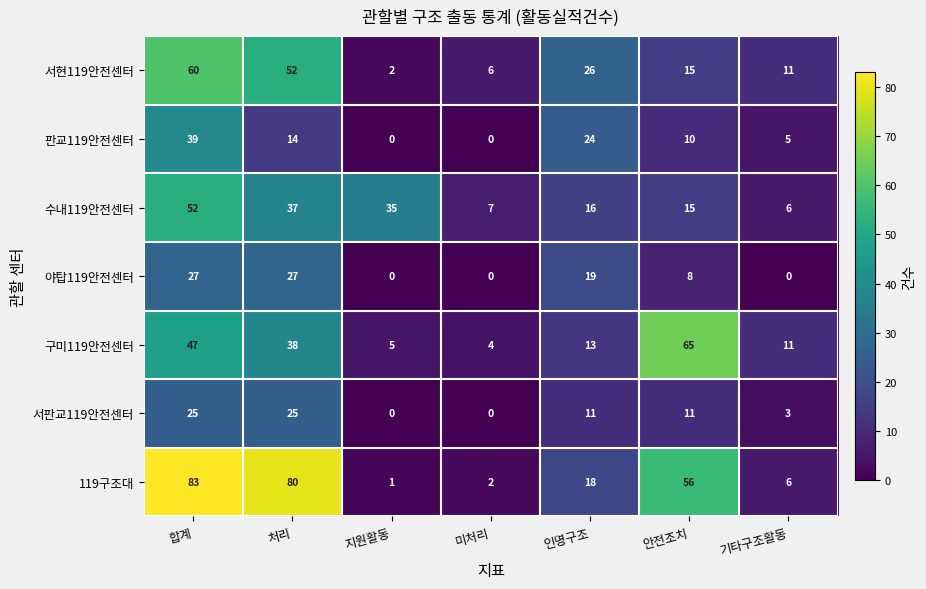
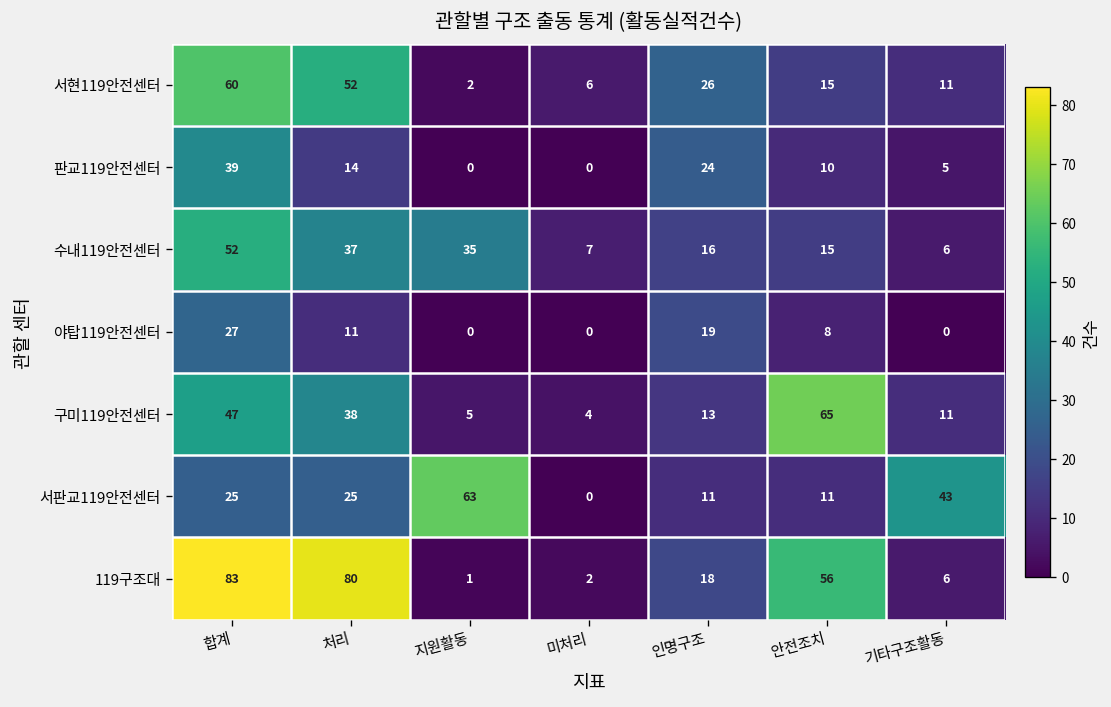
  {
    "서현119안전센터": {
      "합계": 60,
      "처리": 52,
      "지원활동": 2,
      "미처리": 6,
      "인명구조": 26,
      "안전조치": 15,
      "기타구조활동": 11
    },
    "판교119안전센터": {
      "합계": 39,
      "처리": 14,
      "지원활동": 0,
      "미처리": 0,
      "인명구조": 24,
      "안전조치": 10,
      "기타구조활동": 5
    },
    "수내119안전센터": {
      "합계": 52,
      "처리": 37,
      "지원활동": 35,
      "미처리": 7,
      "인명구조": 16,
      "안전조치": 15,
      "기타구조활동": 6
    },
    "야탑119안전센터": {
      "합계": 27,
-     "처리": 27,
+     "처리": 11,
      "지원활동": 0,
      "미처리": 0,
      "인명구조": 19,
      "안전조치": 8,
      "기타구조활동": 0
    },
    "구미119안전센터": {
      "합계": 47,
      "처리": 38,
      "지원활동": 5,
      "미처리": 4,
      "인명구조": 13,
      "안전조치": 65,
      "기타구조활동": 11
    },
    "서판교119안전센터": {
      "합계": 25,
      "처리": 25,
-     "지원활동": 0,
+     "지원활동": 63,
      "미처리": 0,
      "인명구조": 11,
      "안전조치": 11,
-     "기타구조활동": 3
+     "기타구조활동": 43
    },
    "119구조대": {
      "합계": 83,
      "처리": 80,
      "지원활동": 1,
      "미처리": 2,
      "인명구조": 18,
      "안전조치": 56,
      "기타구조활동": 6
    }
  }
